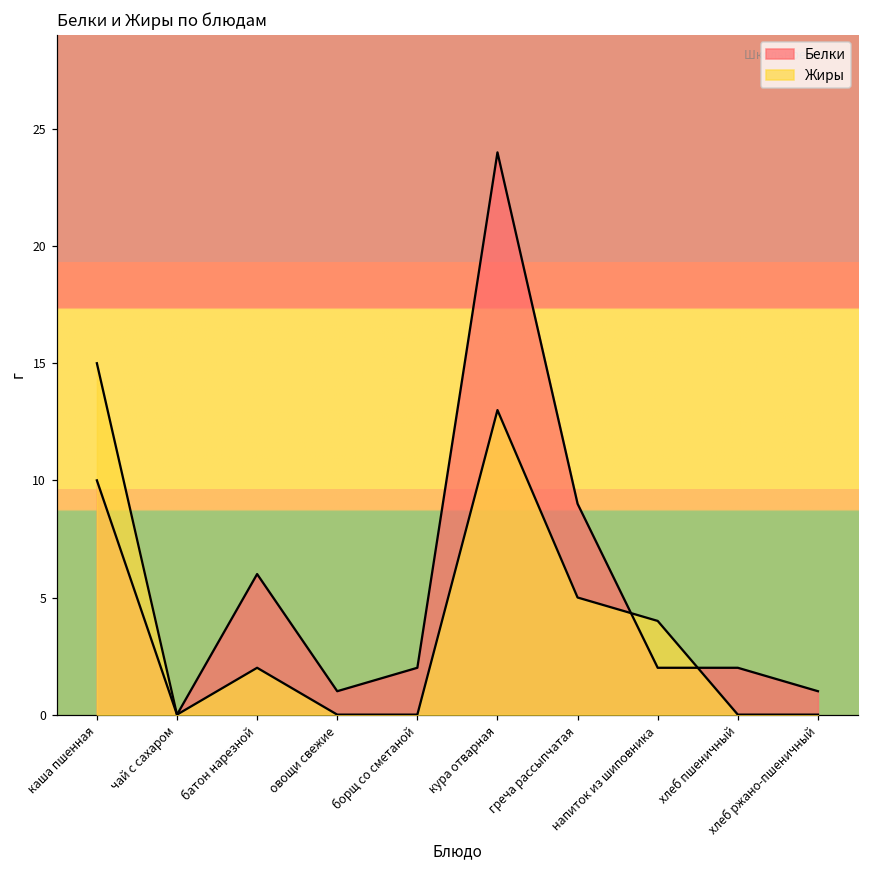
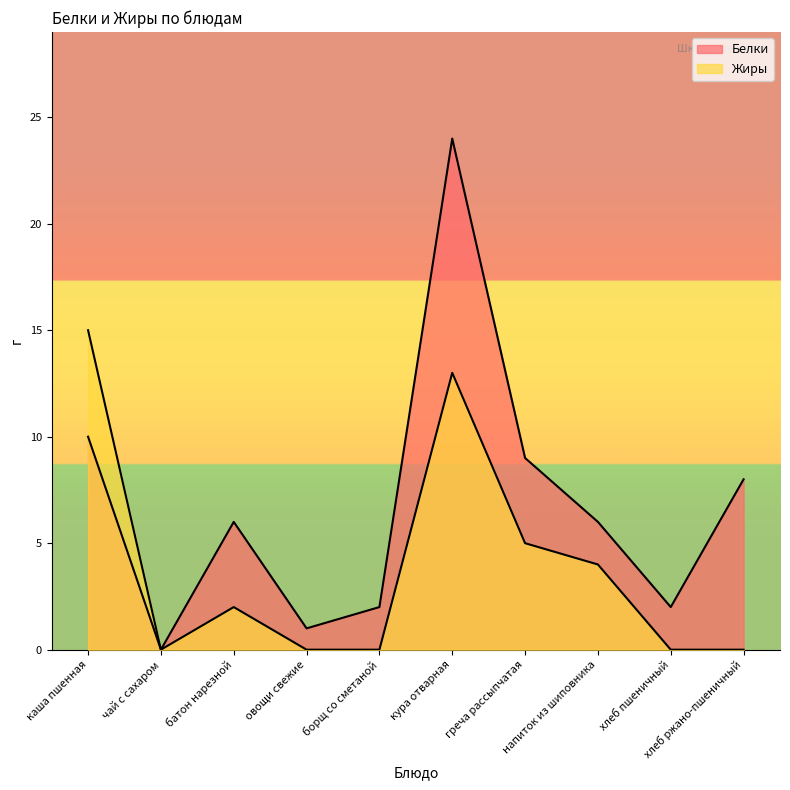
  {
    "Белки": {
      "каша пшенная": 10,
      "батон нарезной": 6,
      "овощи свежие": 1,
      "борщ со сметаной": 2,
      "кура отварная": 24,
      "греча рассыпчатая": 9,
-     "напиток из шиповника": 2,
+     "напиток из шиповника": 6,
      "хлеб пшеничный": 2,
-     "хлеб ржано-пшеничный": 1
+     "хлеб ржано-пшеничный": 8
    },
    "Жиры": {
      "каша пшенная": 15,
      "батон нарезной": 2,
      "овощи свежие": 0,
      "борщ со сметаной": 0,
      "кура отварная": 13,
      "греча рассыпчатая": 5,
      "напиток из шиповника": 4,
      "хлеб пшеничный": 0,
      "хлеб ржано-пшеничный": 0
    }
  }
